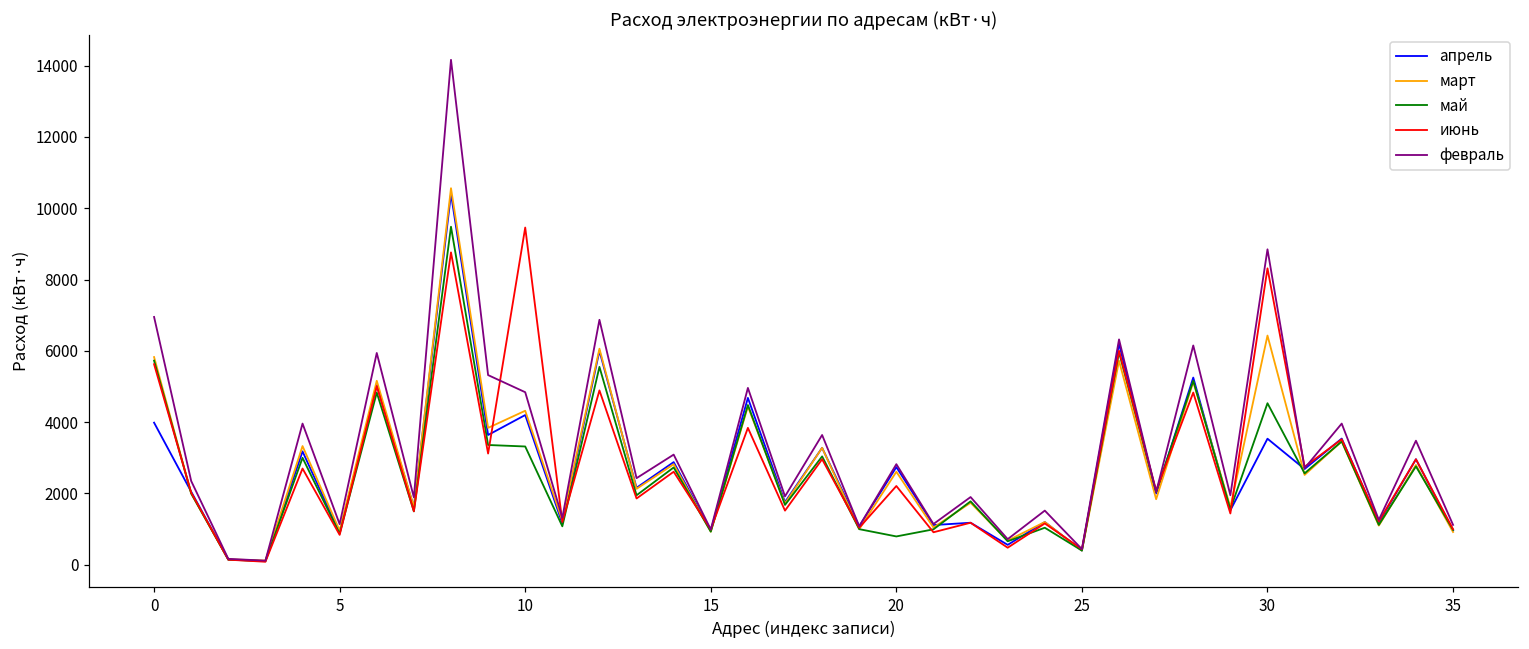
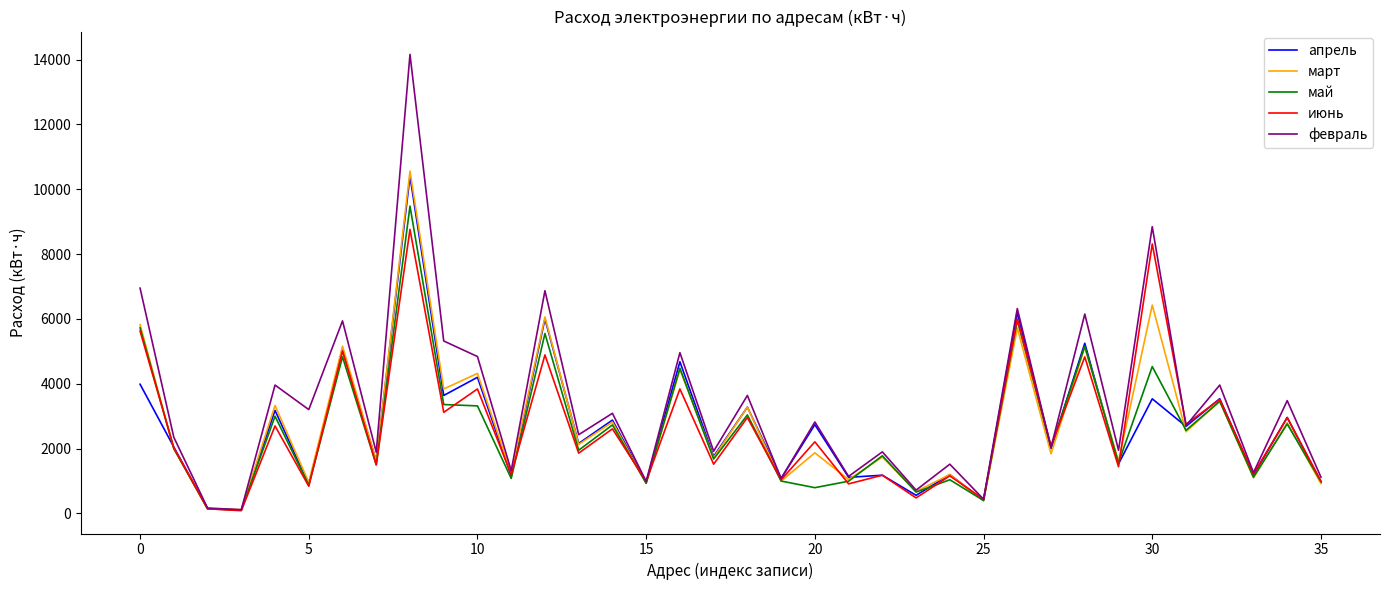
  {
    "апрель": {
      "0": 4000,
      "10": 4200,
      "20": 2700,
      "30": 3500
    },
    "март": {
      "0": 5800,
      "10": 4300,
-     "20": 2600,
+     "20": 1900,
      "30": 6400
    },
    "май": {
      "0": 5700,
      "10": 3300,
      "20": 800,
      "30": 4500
    },
    "июнь": {
      "0": 5600,
-     "10": 9500,
+     "10": 3800,
      "20": 2200,
      "30": 8300
    },
    "февраль": {
      "0": 7000,
-     "5": 1100,
+     "5": 3200,
      "10": 4800,
      "20": 2800,
      "30": 8800,
      "35": 1100
    }
  }
